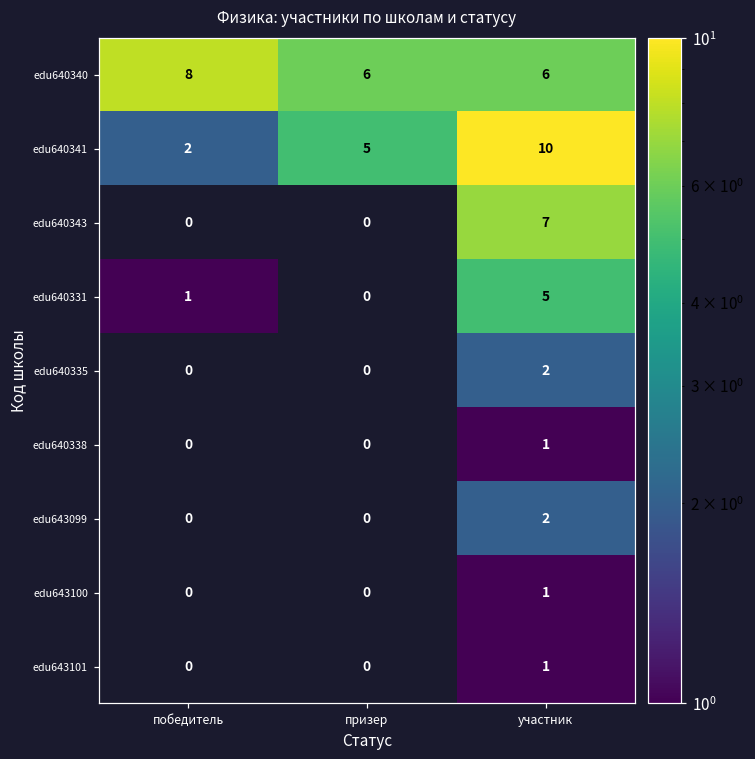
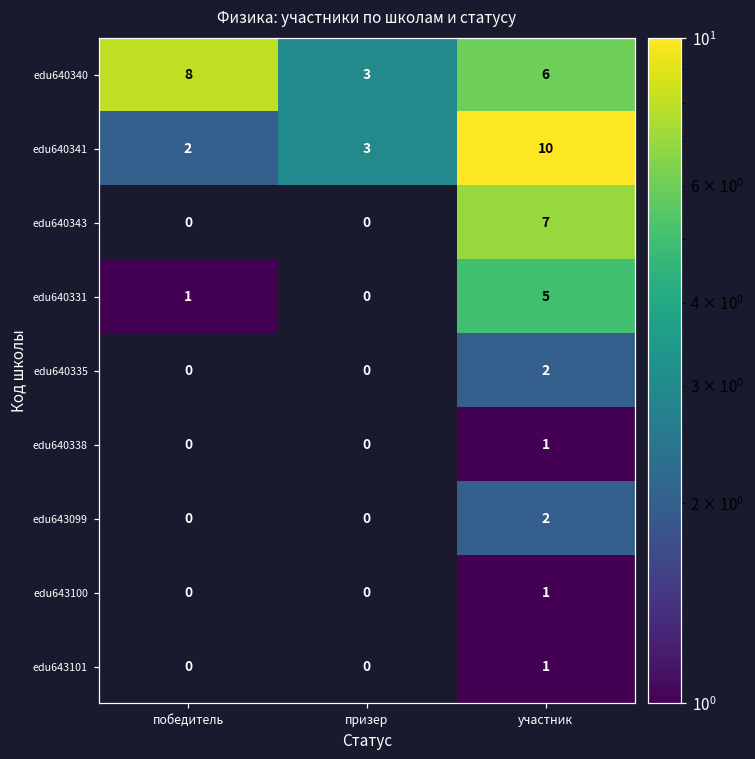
  {
    "edu640340": {
      "победитель": 8,
-     "призер": 6,
+     "призер": 3,
      "участник": 6
    },
    "edu640341": {
      "победитель": 2,
-     "призер": 5,
+     "призер": 3,
      "участник": 10
    },
    "edu640343": {
      "участник": 7
    },
    "edu640331": {
      "победитель": 1,
      "участник": 5
    },
    "edu640335": {
      "участник": 2
    },
    "edu640338": {
      "участник": 1
    },
    "edu643099": {
      "участник": 2
    },
    "edu643100": {
      "участник": 1
    },
    "edu643101": {
      "участник": 1
    }
  }
